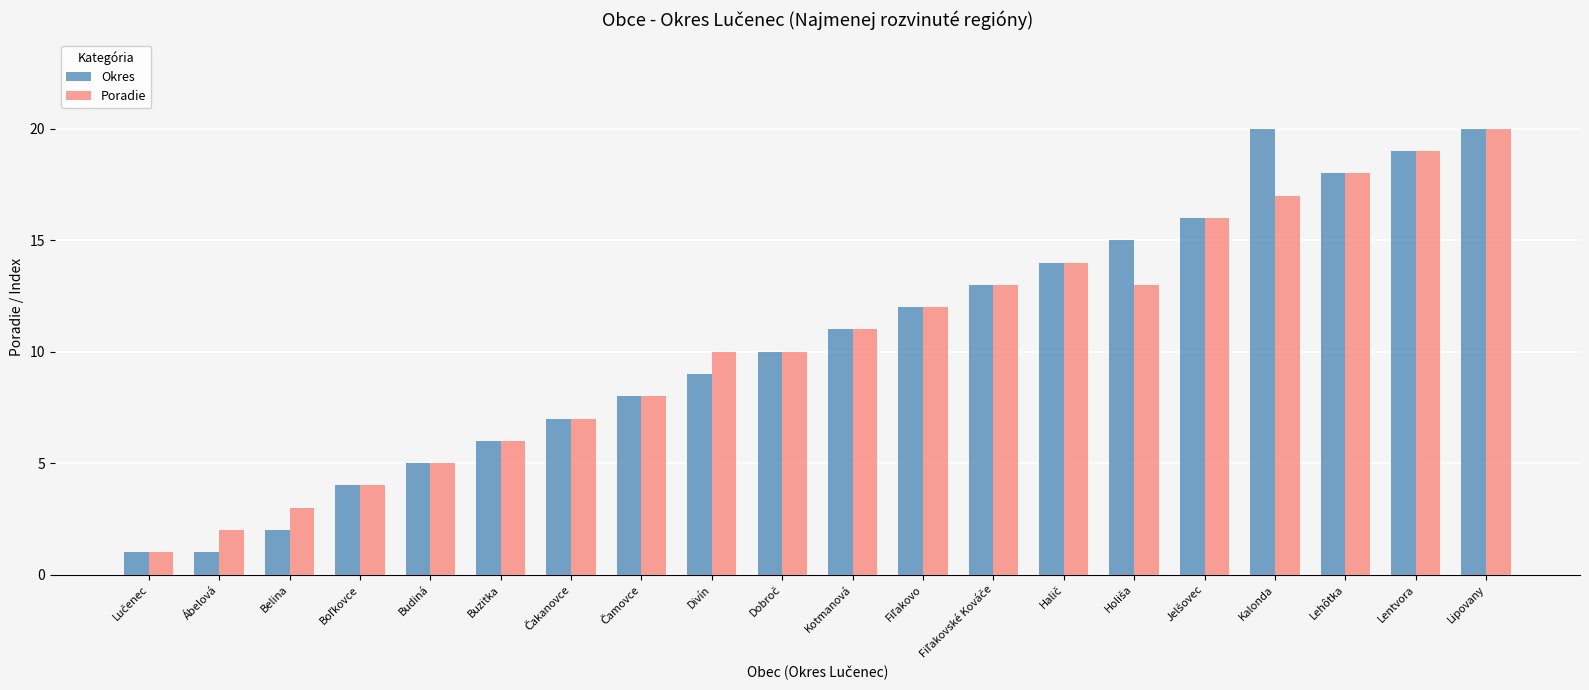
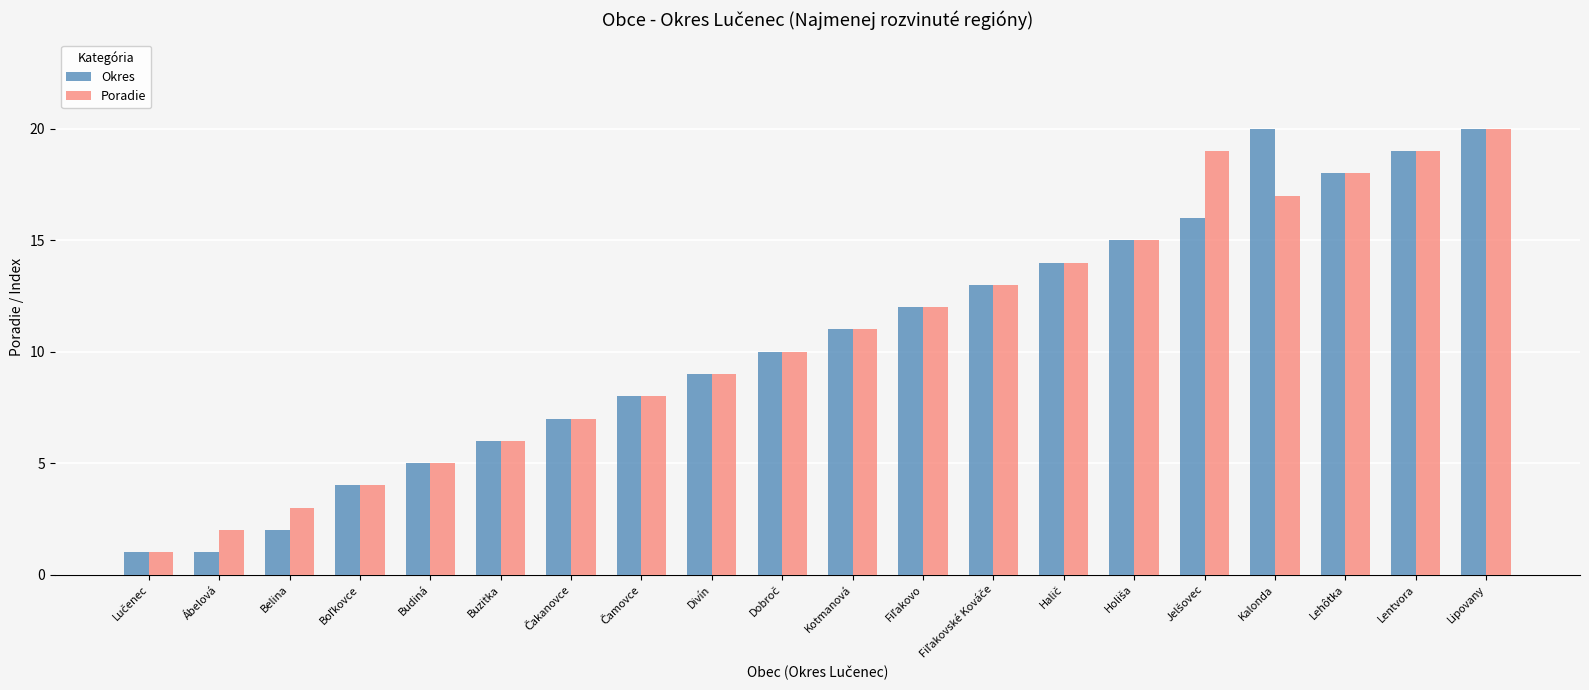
  {
    "Okres": {
      "Lučenec": 1,
      "Ábelová": 1,
      "Belina": 2,
      "Boľkovce": 4,
      "Budiná": 5,
      "Buzitka": 6,
      "Čakanovce": 7,
      "Čamovce": 8,
      "Divín": 9,
      "Dobroč": 10,
      "Kotmanová": 11,
      "Fiľakovo": 12,
      "Fiľakovské Kováče": 13,
      "Halič": 14,
      "Holiša": 15,
      "Jelšovec": 16,
      "Kalonda": 20,
      "Lehôtka": 18,
      "Lentvora": 19,
      "Lipovany": 20
    },
    "Poradie": {
      "Lučenec": 1,
      "Ábelová": 2,
      "Belina": 3,
      "Boľkovce": 4,
      "Budiná": 5,
      "Buzitka": 6,
      "Čakanovce": 7,
      "Čamovce": 8,
-     "Divín": 10,
+     "Divín": 9,
      "Dobroč": 10,
      "Kotmanová": 11,
      "Fiľakovo": 12,
      "Fiľakovské Kováče": 13,
      "Halič": 14,
-     "Holiša": 13,
-     "Jelšovec": 16,
+     "Holiša": 15,
+     "Jelšovec": 19,
      "Kalonda": 17,
      "Lehôtka": 18,
      "Lentvora": 19,
      "Lipovany": 20
    }
  }
